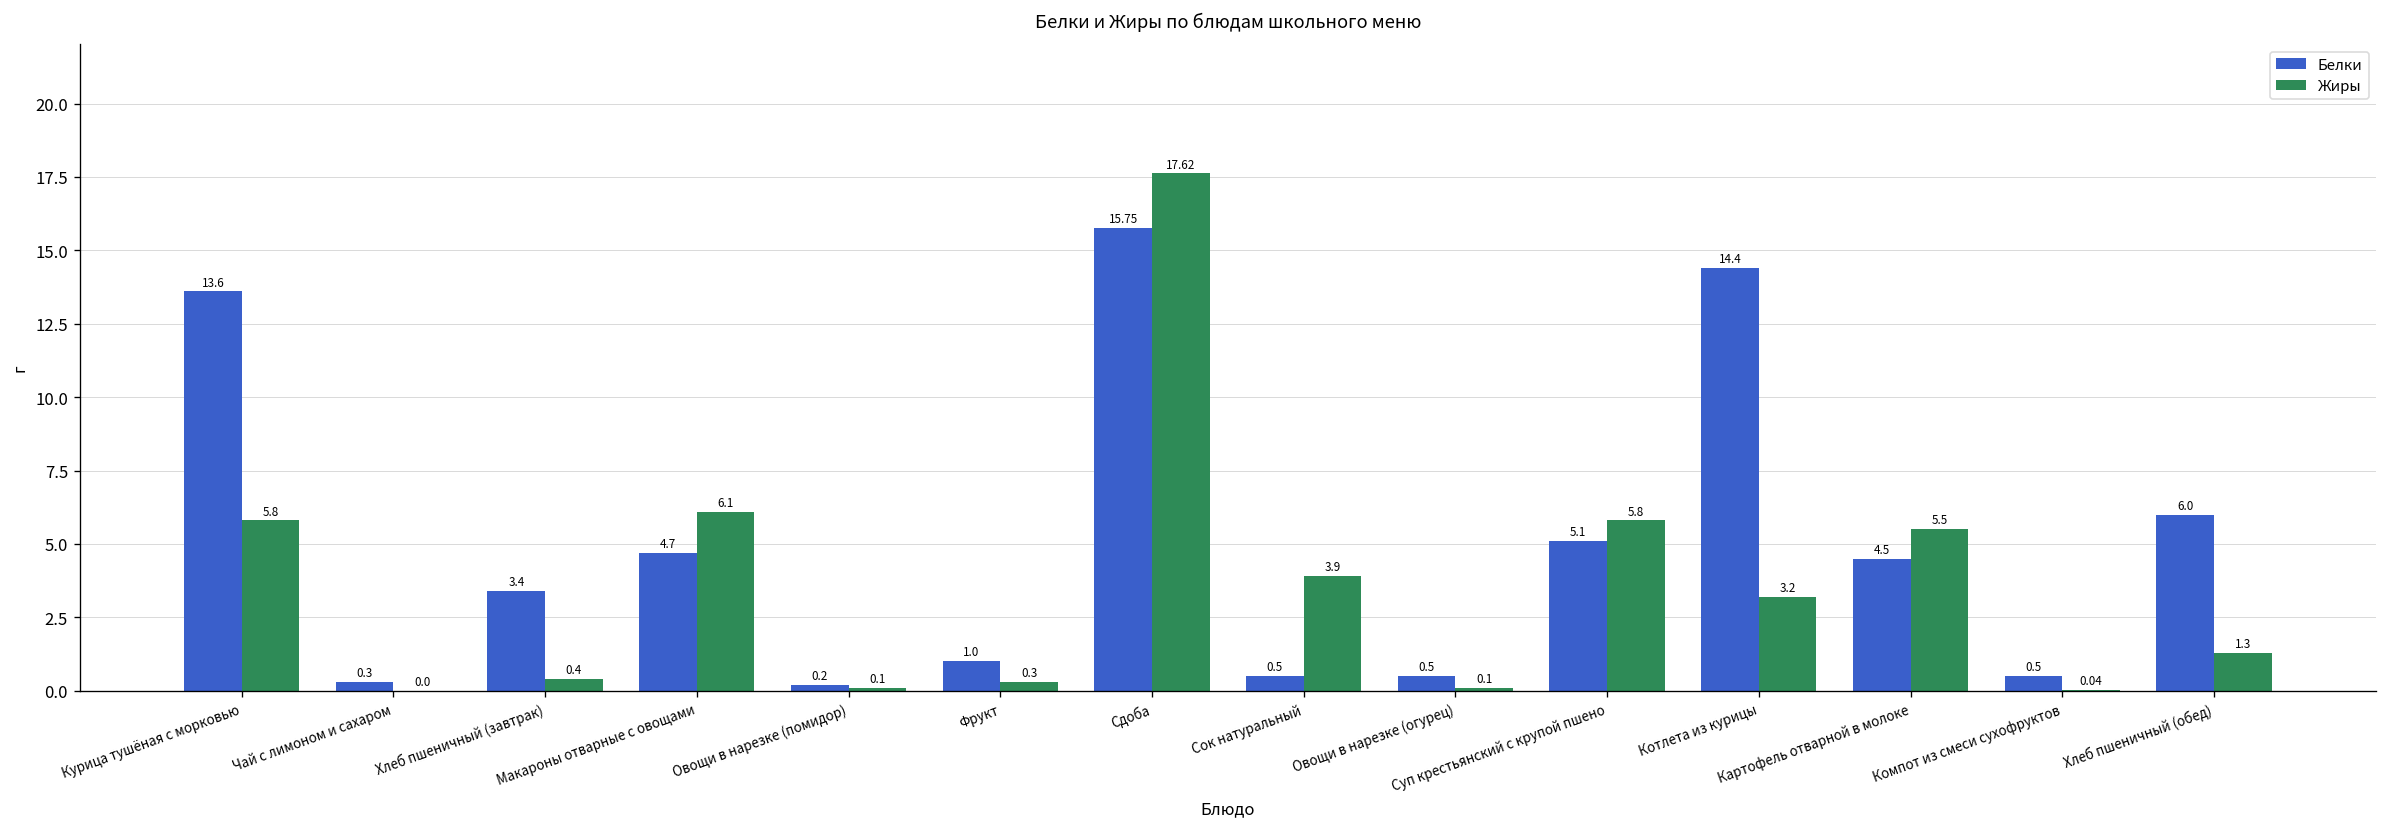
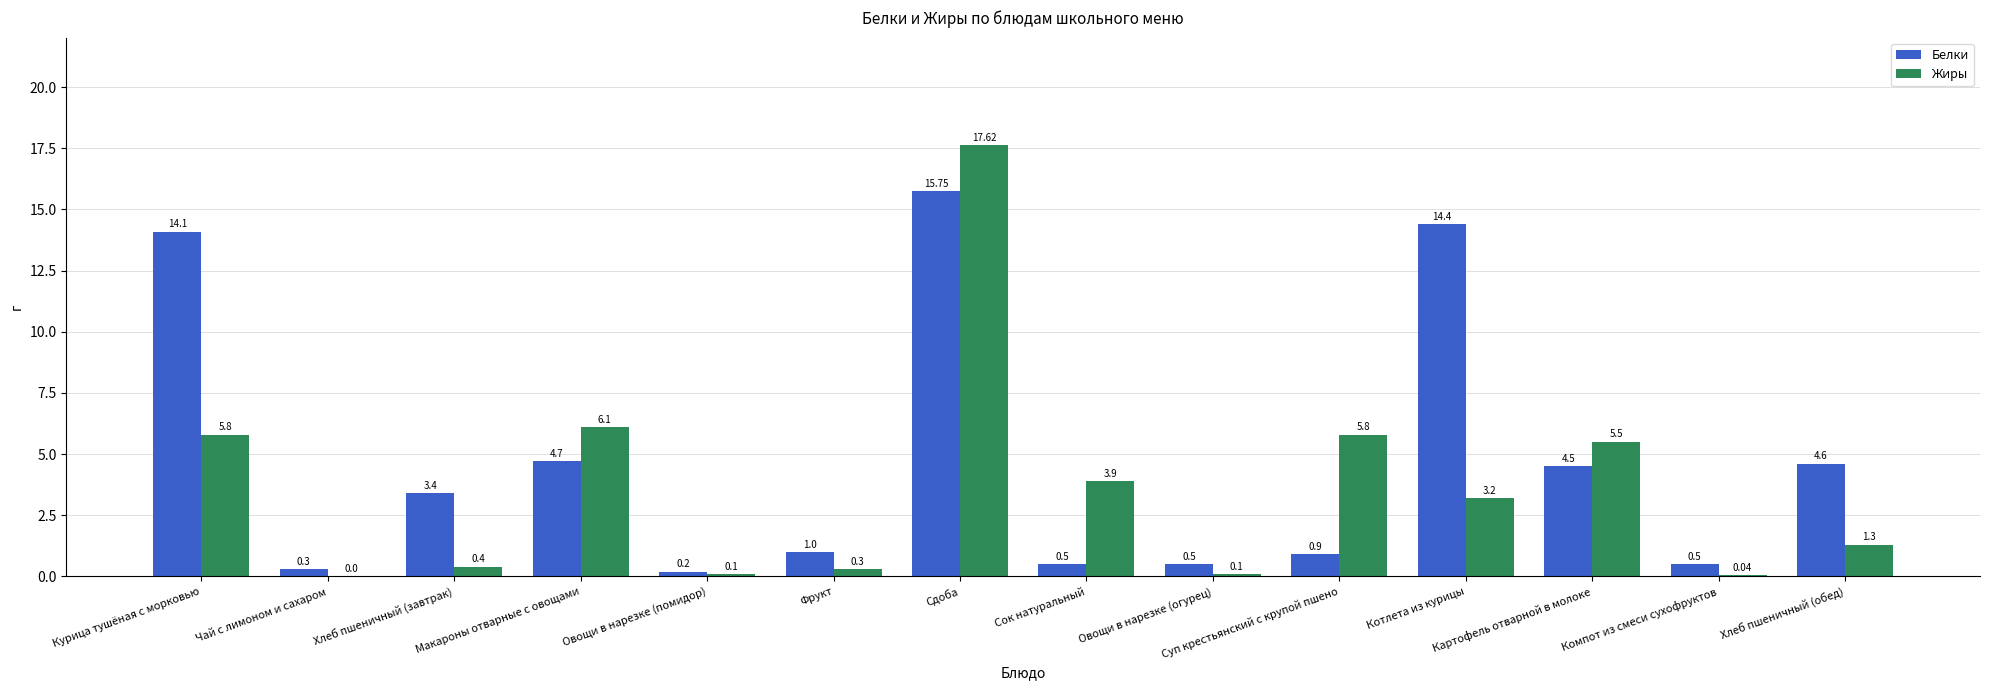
  {
    "Белки": {
-     "Курица тушёная с морковью": 13.6,
+     "Курица тушёная с морковью": 14.1,
      "Чай с лимоном и сахаром": 0.3,
      "Хлеб пшеничный (завтрак)": 3.4,
      "Макароны отварные с овощами": 4.7,
      "Овощи в нарезке (помидор)": 0.2,
      "Фрукт": 1.0,
      "Сдоба": 15.75,
      "Сок натуральный": 0.5,
      "Овощи в нарезке (огурец)": 0.5,
-     "Суп крестьянский с крупой пшено": 5.1,
+     "Суп крестьянский с крупой пшено": 0.9,
      "Котлета из курицы": 14.4,
      "Картофель отварной в молоке": 4.5,
      "Компот из смеси сухофруктов": 0.5,
-     "Хлеб пшеничный (обед)": 6.0
+     "Хлеб пшеничный (обед)": 4.6
    },
    "Жиры": {
      "Курица тушёная с морковью": 5.8,
      "Чай с лимоном и сахаром": 0.0,
      "Хлеб пшеничный (завтрак)": 0.4,
      "Макароны отварные с овощами": 6.1,
      "Овощи в нарезке (помидор)": 0.1,
      "Фрукт": 0.3,
      "Сдоба": 17.62,
      "Сок натуральный": 3.9,
      "Овощи в нарезке (огурец)": 0.1,
      "Суп крестьянский с крупой пшено": 5.8,
      "Котлета из курицы": 3.2,
      "Картофель отварной в молоке": 5.5,
      "Компот из смеси сухофруктов": 0.04,
      "Хлеб пшеничный (обед)": 1.3
    }
  }
